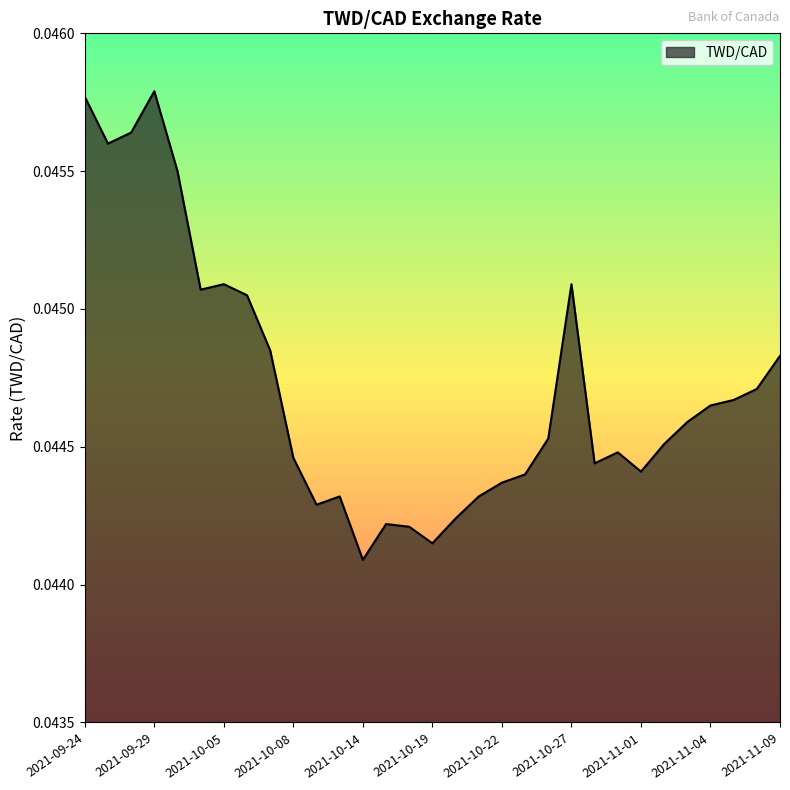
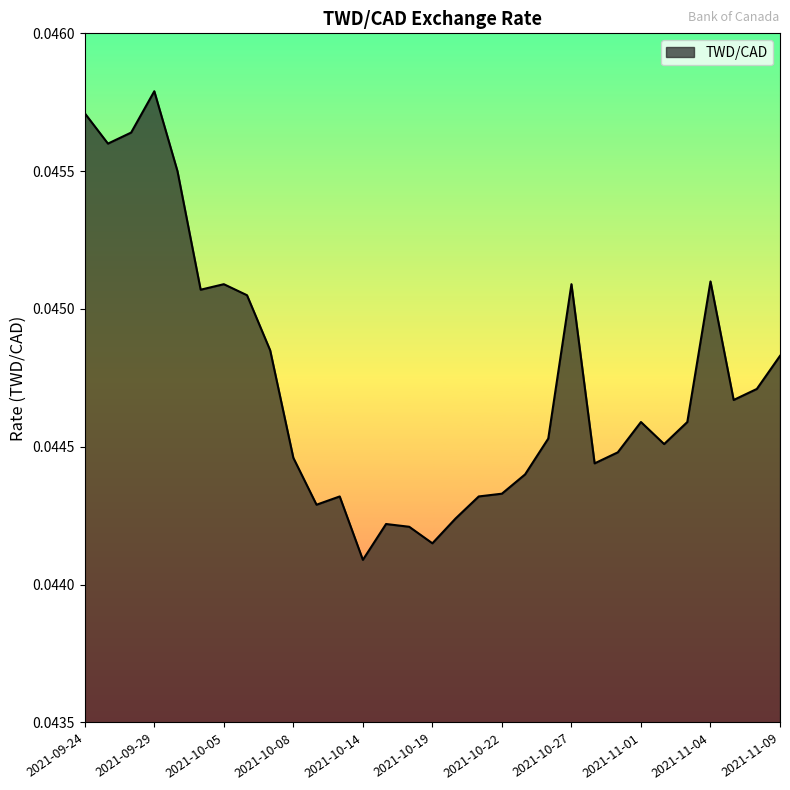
  {
-   "2021-09-24": 0.04577,
+   "2021-09-24": 0.04571,
    "2021-09-29": 0.04579,
    "2021-10-05": 0.04509,
    "2021-10-08": 0.04446,
    "2021-10-14": 0.04409,
    "2021-10-19": 0.04415,
-   "2021-10-22": 0.04437,
+   "2021-10-22": 0.04433,
    "2021-10-27": 0.04509,
-   "2021-11-01": 0.04441,
-   "2021-11-04": 0.04465,
+   "2021-11-01": 0.04459,
+   "2021-11-04": 0.04510,
    "2021-11-09": 0.04483
  }
